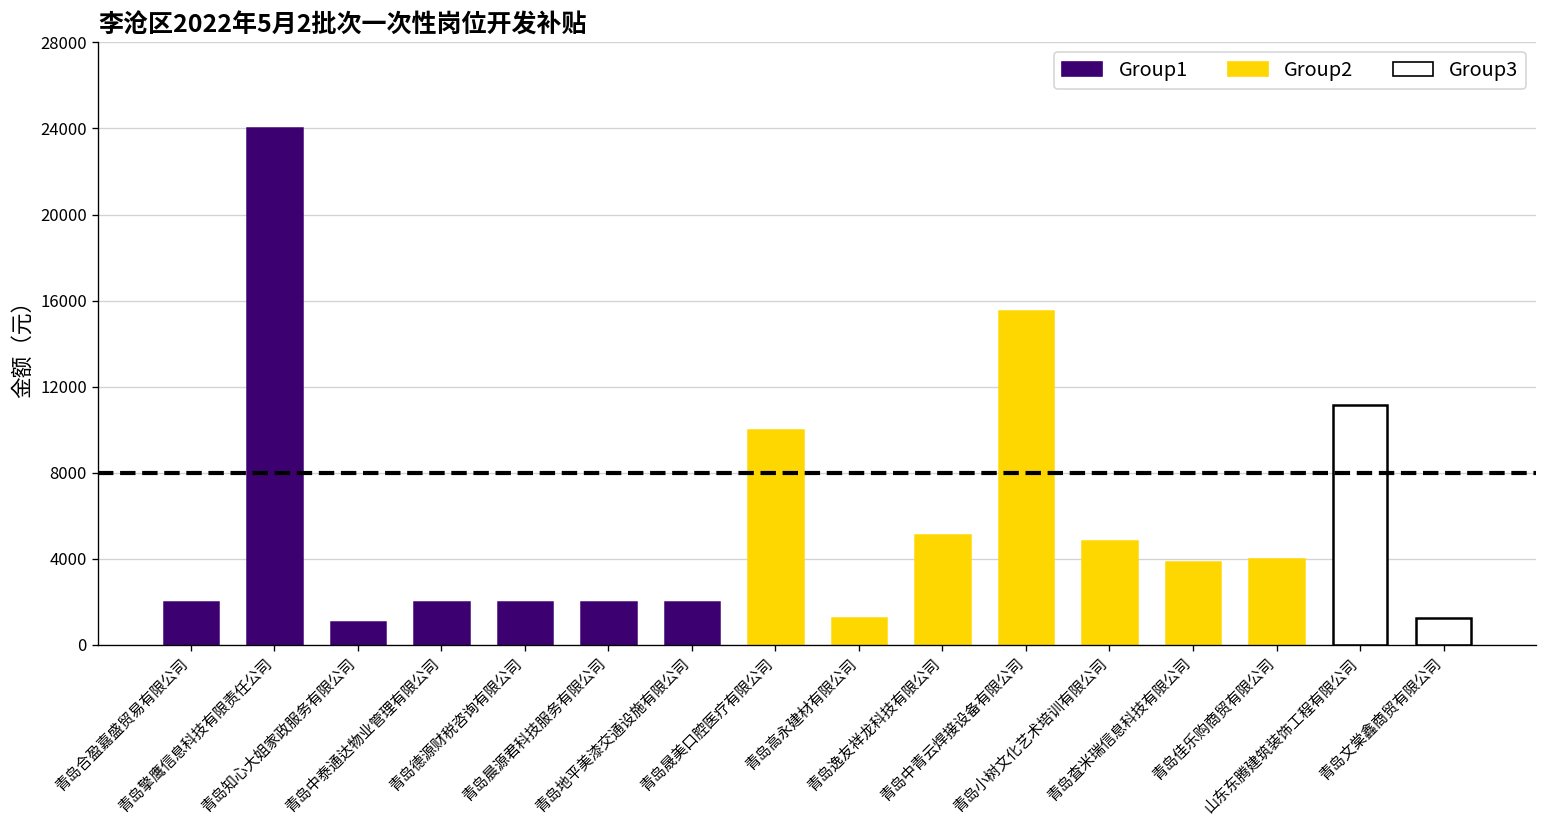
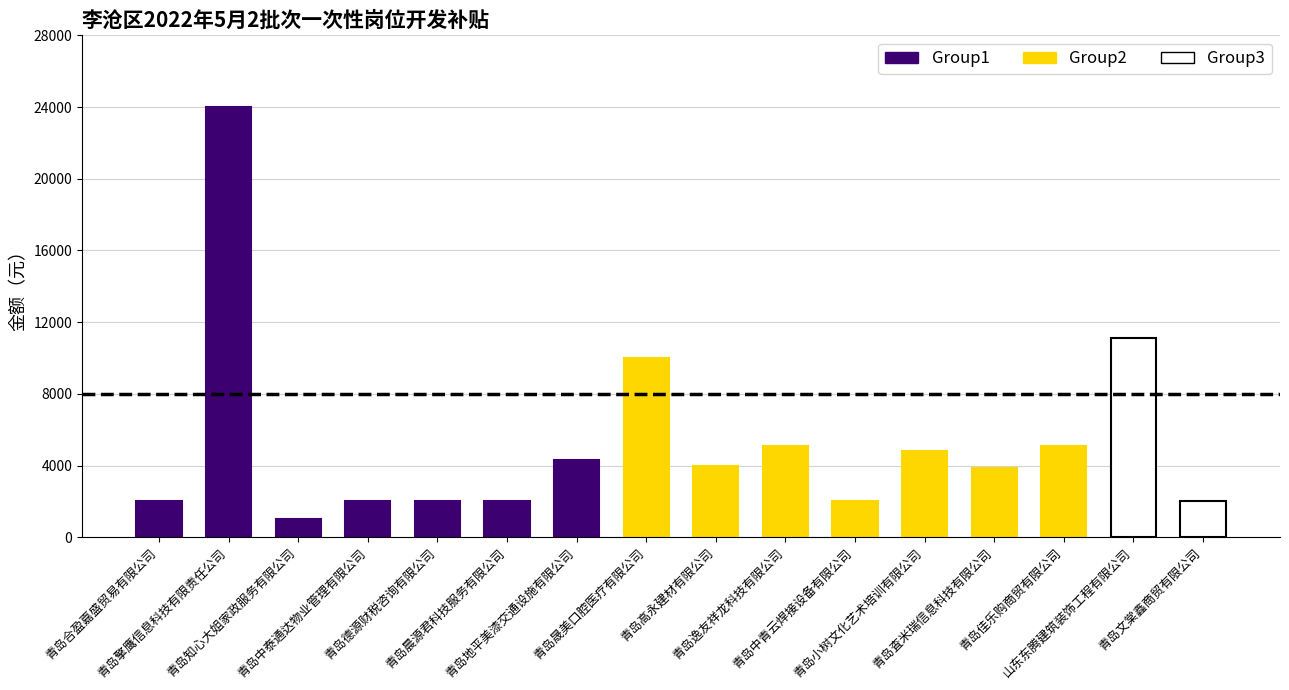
  {
    "青岛合盈嘉盛贸易有限公司": 2000,
    "青岛擎鹰信息科技有限责任公司": 24000,
    "青岛知心大姐家政服务有限公司": 1000,
    "青岛中泰通达物业管理有限公司": 2000,
    "青岛德源财税咨询有限公司": 2000,
    "青岛晨源君科技服务有限公司": 2000,
-   "青岛地平美漆交通设施有限公司": 2000,
+   "青岛地平美漆交通设施有限公司": 4300,
    "青岛晟美口腔医疗有限公司": 10000,
-   "青岛高永建材有限公司": 1300,
+   "青岛高永建材有限公司": 4000,
    "青岛逸友祥龙科技有限公司": 5100,
-   "青岛中青云焊接设备有限公司": 15500,
+   "青岛中青云焊接设备有限公司": 2000,
    "青岛小树文化艺术培训有限公司": 4800,
    "青岛査米瑞信息科技有限公司": 3900,
-   "青岛佳乐购商贸有限公司": 4000,
+   "青岛佳乐购商贸有限公司": 5100,
    "山东东腾建筑装饰工程有限公司": 11100,
-   "青岛文棠鑫商贸有限公司": 1200
+   "青岛文棠鑫商贸有限公司": 2000
  }
